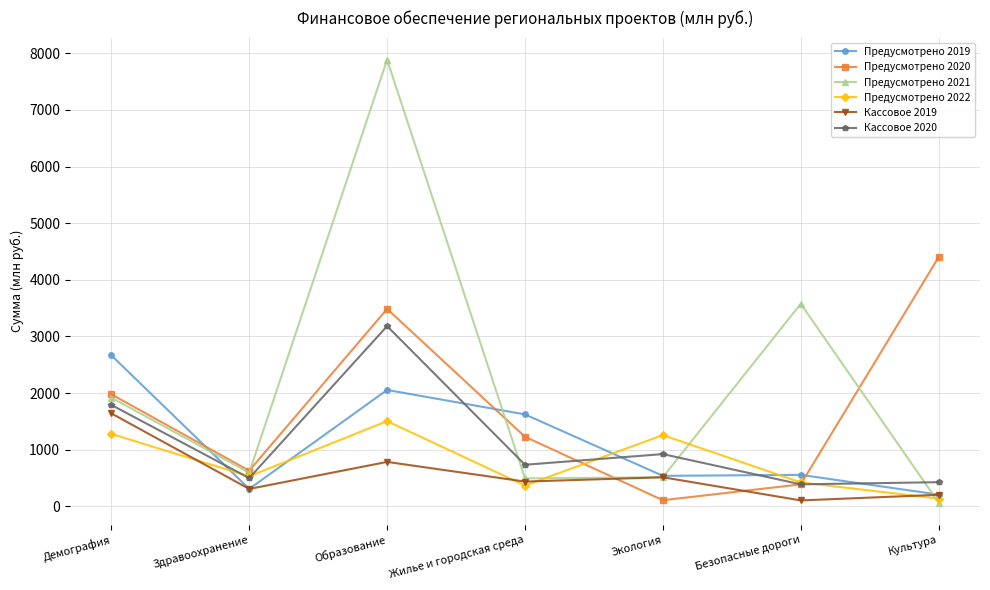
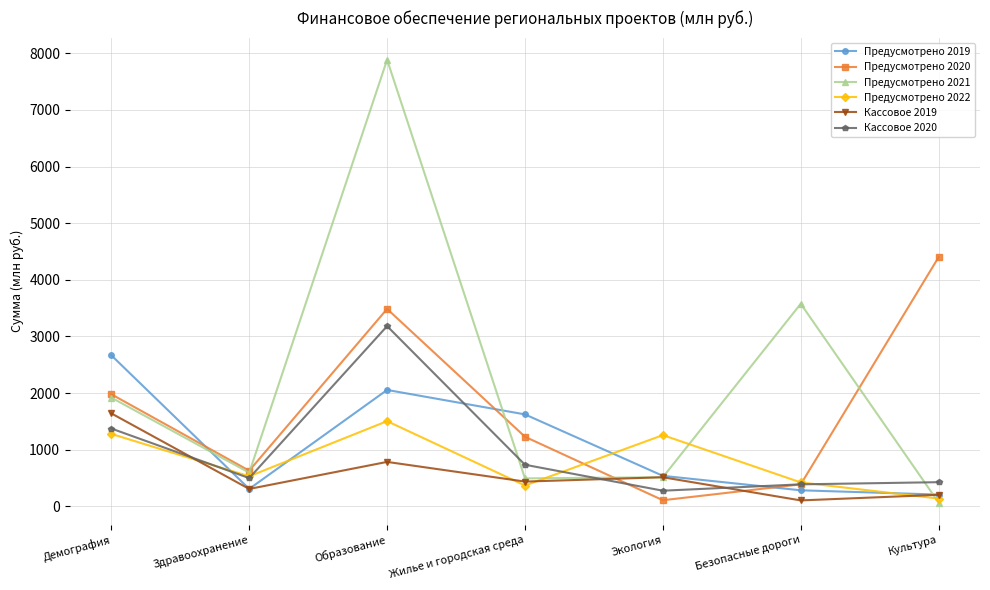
  {
    "Предусмотрено 2019": {
      "Демография": 2700,
      "Образование": 2100,
      "Жилье и городская среда": 1600,
-     "Безопасные дороги": 600
+     "Безопасные дороги": 300
    },
    "Предусмотрено 2020": {
      "Демография": 2000,
      "Образование": 3500,
      "Жилье и городская среда": 1200,
      "Экология": 100,
      "Культура": 4400
    },
    "Предусмотрено 2021": {
      "Демография": 1900,
      "Образование": 7900,
      "Жилье и городская среда": 500,
      "Безопасные дороги": 3600,
      "Культура": 100
    },
    "Предусмотрено 2022": {
      "Демография": 1300,
      "Образование": 1500,
      "Жилье и городская среда": 400,
      "Экология": 1300,
      "Культура": 100
    },
    "Кассовое 2019": {
      "Демография": 1600,
      "Образование": 800,
      "Жилье и городская среда": 400,
      "Безопасные дороги": 100
    },
    "Кассовое 2020": {
-     "Демография": 1800,
+     "Демография": 1400,
      "Образование": 3200,
      "Жилье и городская среда": 700,
-     "Экология": 900,
+     "Экология": 300,
      "Культура": 400
    }
  }
